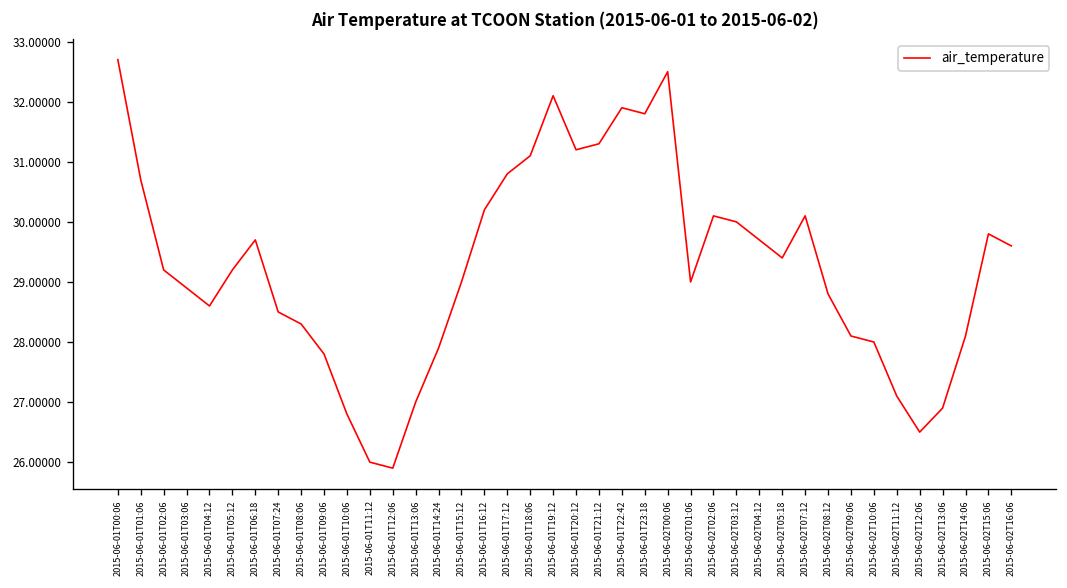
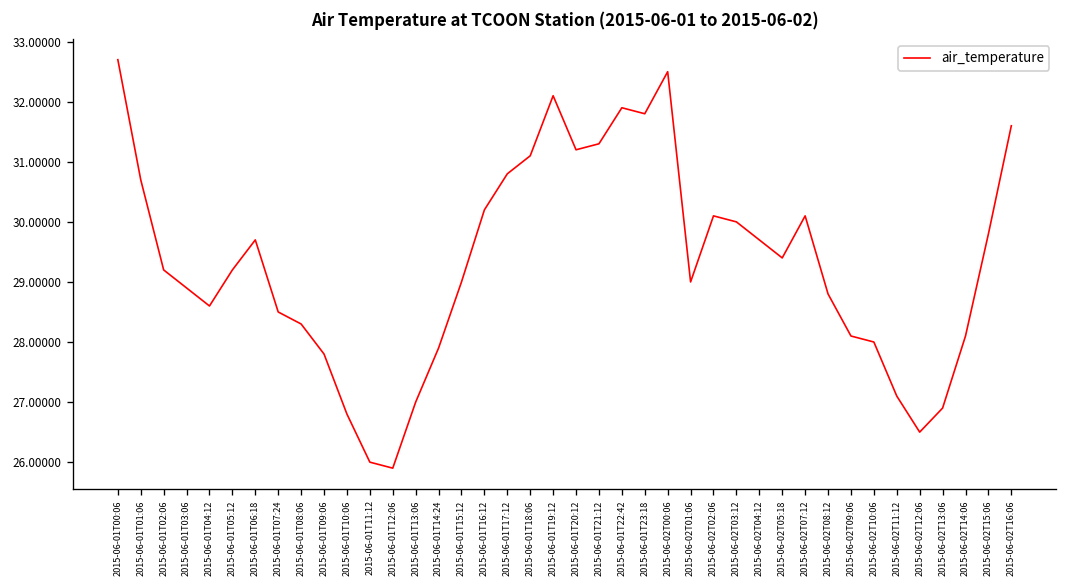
  {
    "2015-06-01T00:06": 32.7,
    "2015-06-01T01:06": 30.7,
    "2015-06-01T02:06": 29.2,
    "2015-06-01T03:06": 28.9,
    "2015-06-01T04:12": 28.6,
    "2015-06-01T05:12": 29.2,
    "2015-06-01T06:18": 29.7,
    "2015-06-01T07:24": 28.5,
    "2015-06-01T08:06": 28.3,
    "2015-06-01T09:06": 27.8,
    "2015-06-01T10:06": 26.8,
    "2015-06-01T11:12": 26.0,
    "2015-06-01T12:06": 25.9,
    "2015-06-01T13:06": 27.0,
    "2015-06-01T14:24": 27.9,
    "2015-06-01T15:12": 29.0,
    "2015-06-01T16:12": 30.2,
    "2015-06-01T17:12": 30.8,
    "2015-06-01T18:06": 31.1,
    "2015-06-01T19:12": 32.1,
    "2015-06-01T20:12": 31.2,
    "2015-06-01T21:12": 31.3,
    "2015-06-01T22:42": 31.9,
    "2015-06-01T23:18": 31.8,
    "2015-06-02T00:06": 32.5,
    "2015-06-02T01:06": 29.0,
    "2015-06-02T02:06": 30.1,
    "2015-06-02T03:12": 30.0,
    "2015-06-02T04:12": 29.7,
    "2015-06-02T05:18": 29.4,
    "2015-06-02T07:12": 30.1,
    "2015-06-02T08:12": 28.8,
    "2015-06-02T09:06": 28.1,
    "2015-06-02T10:06": 28.0,
    "2015-06-02T11:12": 27.1,
    "2015-06-02T12:06": 26.5,
    "2015-06-02T13:06": 26.9,
    "2015-06-02T14:06": 28.1,
    "2015-06-02T15:06": 29.8,
-   "2015-06-02T16:06": 29.6
+   "2015-06-02T16:06": 31.6
  }
